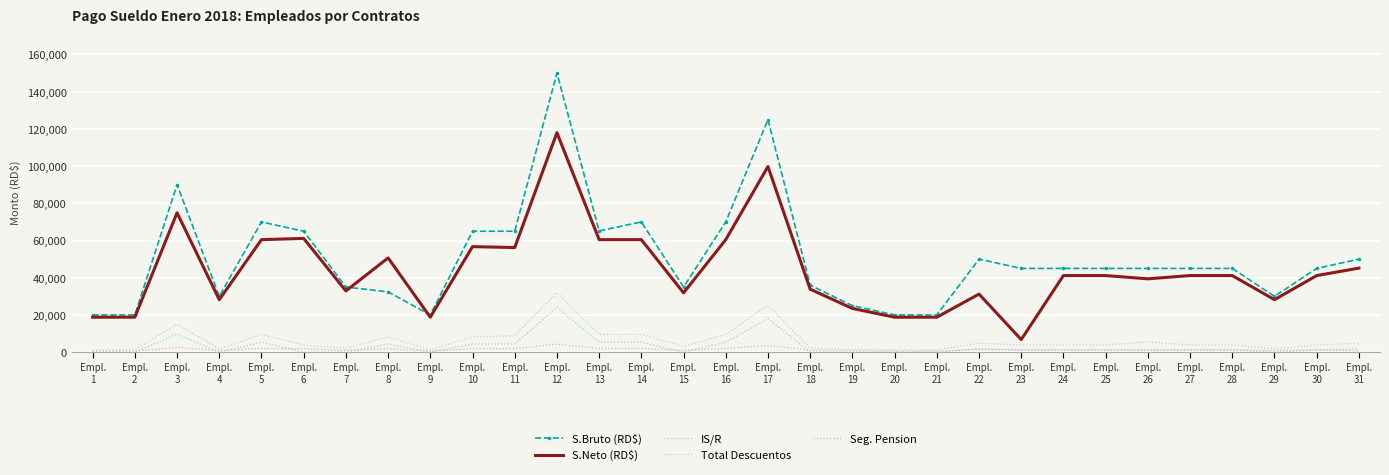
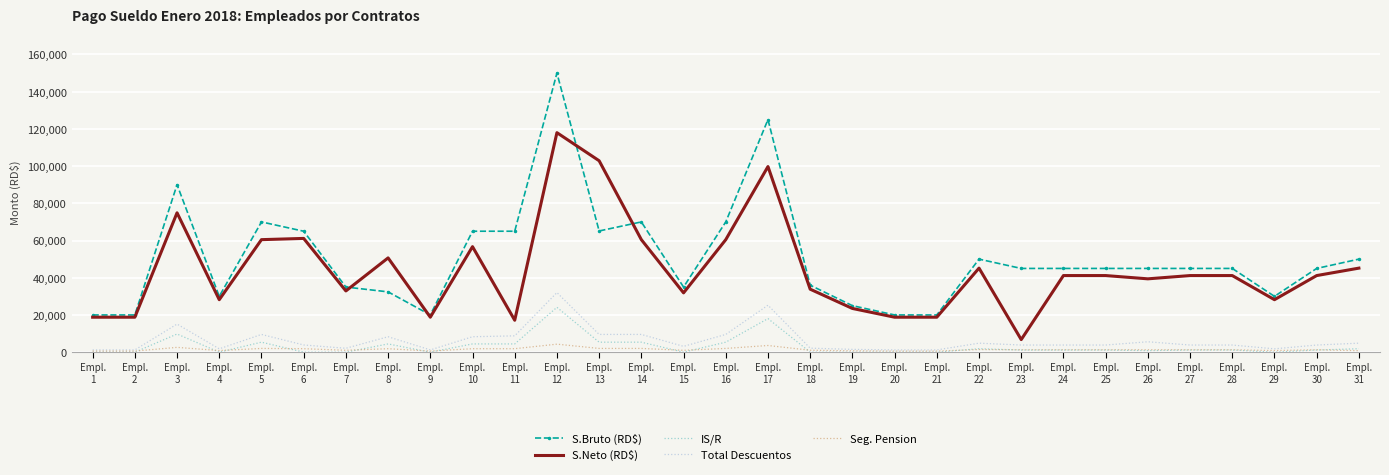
  {
    "S.Bruto (RD$)": {
      "Empl. 3": "90,000",
      "Empl. 4": "30,000",
      "Empl. 5": "70,000",
      "Empl. 6": "65,000",
      "Empl. 7": "35,000",
      "Empl. 8": "32,000",
      "Empl. 10": "65,000",
      "Empl. 11": "65,000",
      "Empl. 12": "150,000",
      "Empl. 13": "65,000",
      "Empl. 14": "70,000",
      "Empl. 15": "35,000",
      "Empl. 16": "70,000",
      "Empl. 17": "125,000",
      "Empl. 18": "36,000",
      "Empl. 19": "25,000",
      "Empl. 22": "50,000",
      "Empl. 23": "45,000",
      "Empl. 24": "45,000",
      "Empl. 25": "45,000",
      "Empl. 26": "45,000",
      "Empl. 27": "45,000",
      "Empl. 28": "45,000",
      "Empl. 29": "30,000",
      "Empl. 30": "45,000",
      "Empl. 31": "50,000"
    },
    "S.Neto (RD$)": {
      "Empl. 3": "75,000",
      "Empl. 4": "28,000",
      "Empl. 5": "60,000",
      "Empl. 6": "61,000",
      "Empl. 7": "33,000",
      "Empl. 8": "51,000",
      "Empl. 10": "57,000",
-     "Empl. 11": "56,000",
+     "Empl. 11": "17,000",
      "Empl. 12": "118,000",
-     "Empl. 13": "60,000",
+     "Empl. 13": "103,000",
      "Empl. 14": "60,000",
      "Empl. 15": "32,000",
      "Empl. 16": "60,000",
      "Empl. 17": "100,000",
      "Empl. 18": "34,000",
      "Empl. 19": "23,000",
-     "Empl. 22": "31,000",
+     "Empl. 22": "45,000",
      "Empl. 23": "7,000",
      "Empl. 24": "41,000",
      "Empl. 25": "41,000",
      "Empl. 26": "39,000",
      "Empl. 27": "41,000",
      "Empl. 28": "41,000",
      "Empl. 29": "28,000",
      "Empl. 30": "41,000",
      "Empl. 31": "45,000"
    },
    "Seg. Pension": {
      "Empl. 3": "3,000",
      "Empl. 5": "2,000",
      "Empl. 6": "2,000",
      "Empl. 8": "2,000",
      "Empl. 10": "2,000",
      "Empl. 11": "2,000",
      "Empl. 12": "4,000",
      "Empl. 13": "2,000",
      "Empl. 14": "2,000",
      "Empl. 16": "2,000",
      "Empl. 17": "4,000"
    }
  }
